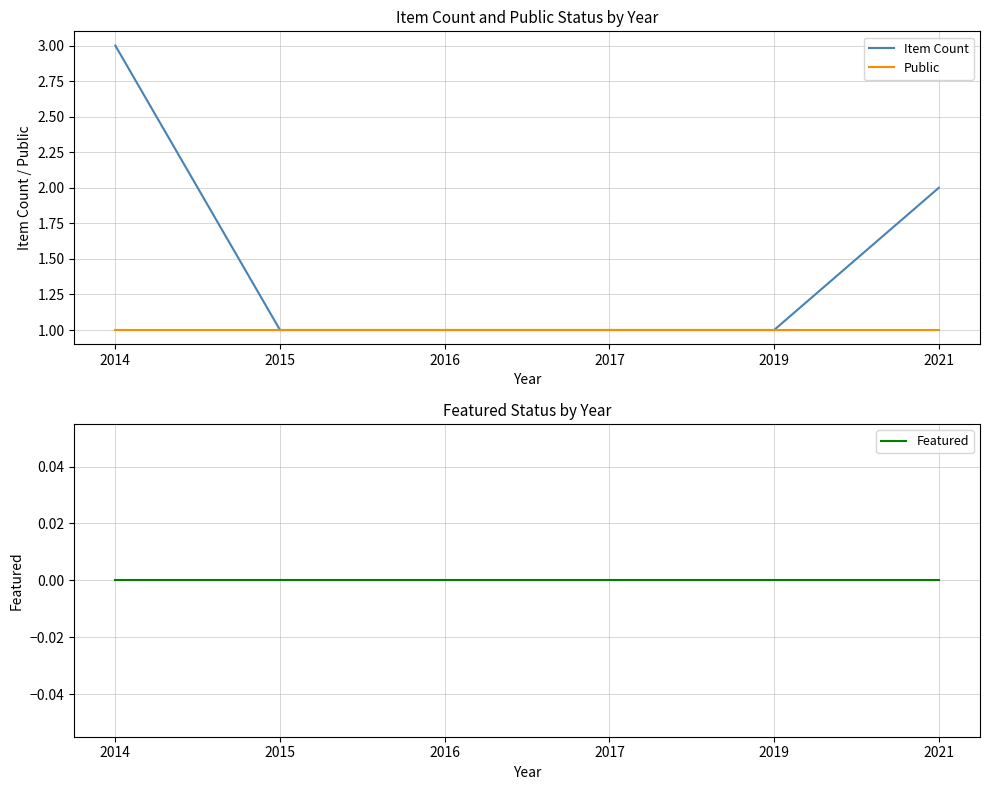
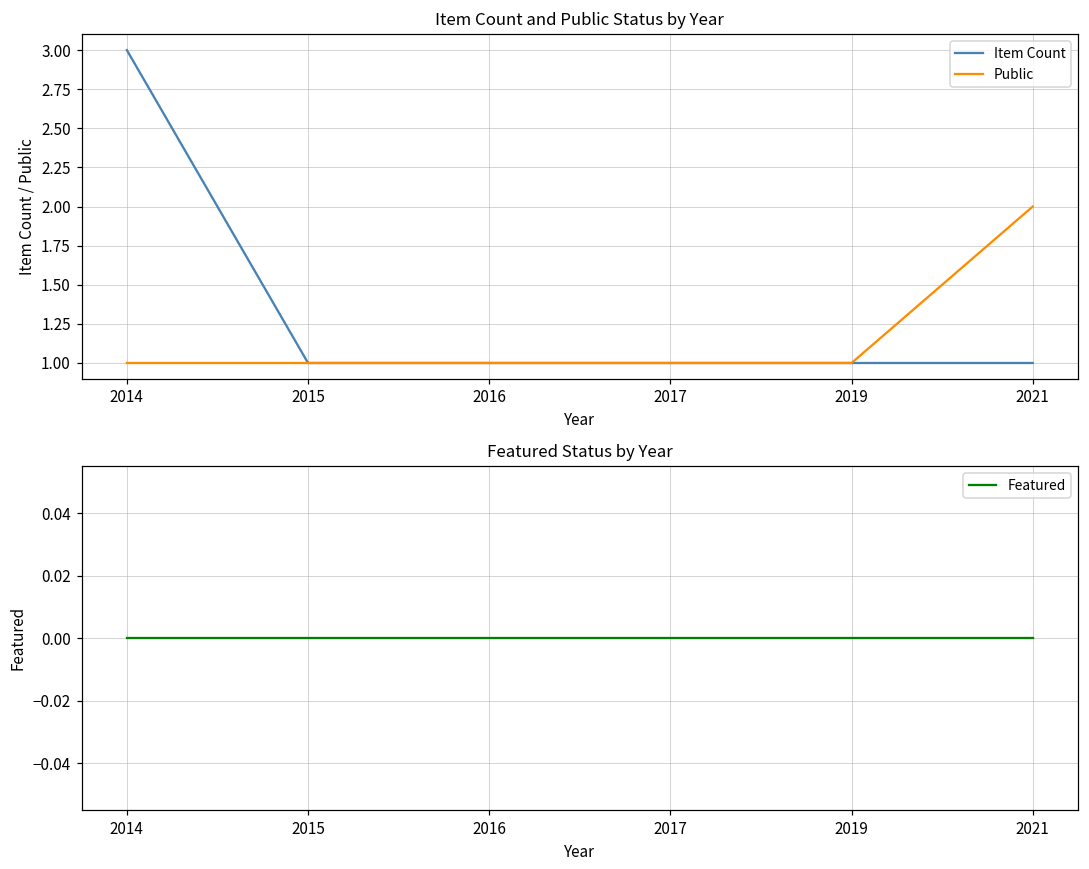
  {
    "Item Count and Public Status by Year": {
      "Item Count": {
        "2014": 3,
-       "2021": 2
+       "2021": 1
      },
      "Public": {
        "2014": 1,
-       "2021": 1
+       "2021": 2
      }
    },
    "Featured Status by Year": {
      "2014": 0.000,
      "2015": 0.000,
      "2016": 0.000,
      "2017": 0.000,
      "2019": 0.000,
      "2021": 0.000
    }
  }
